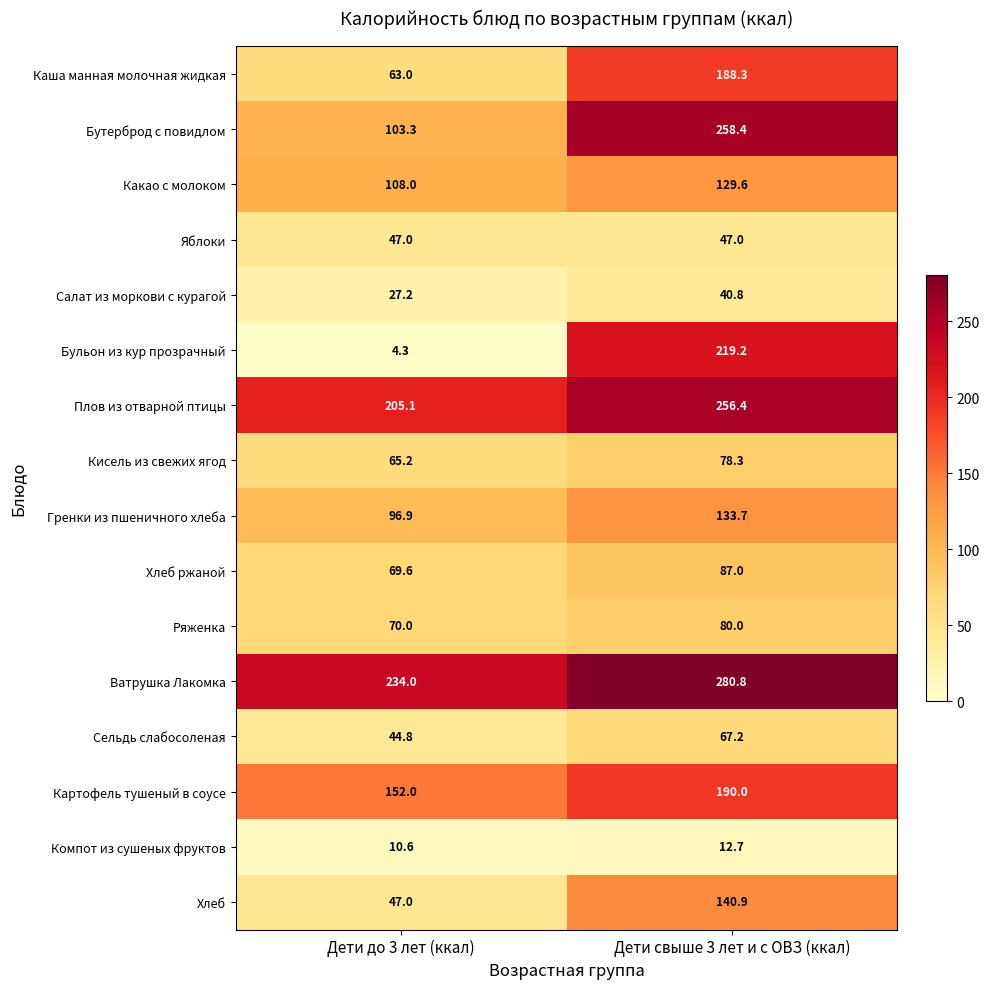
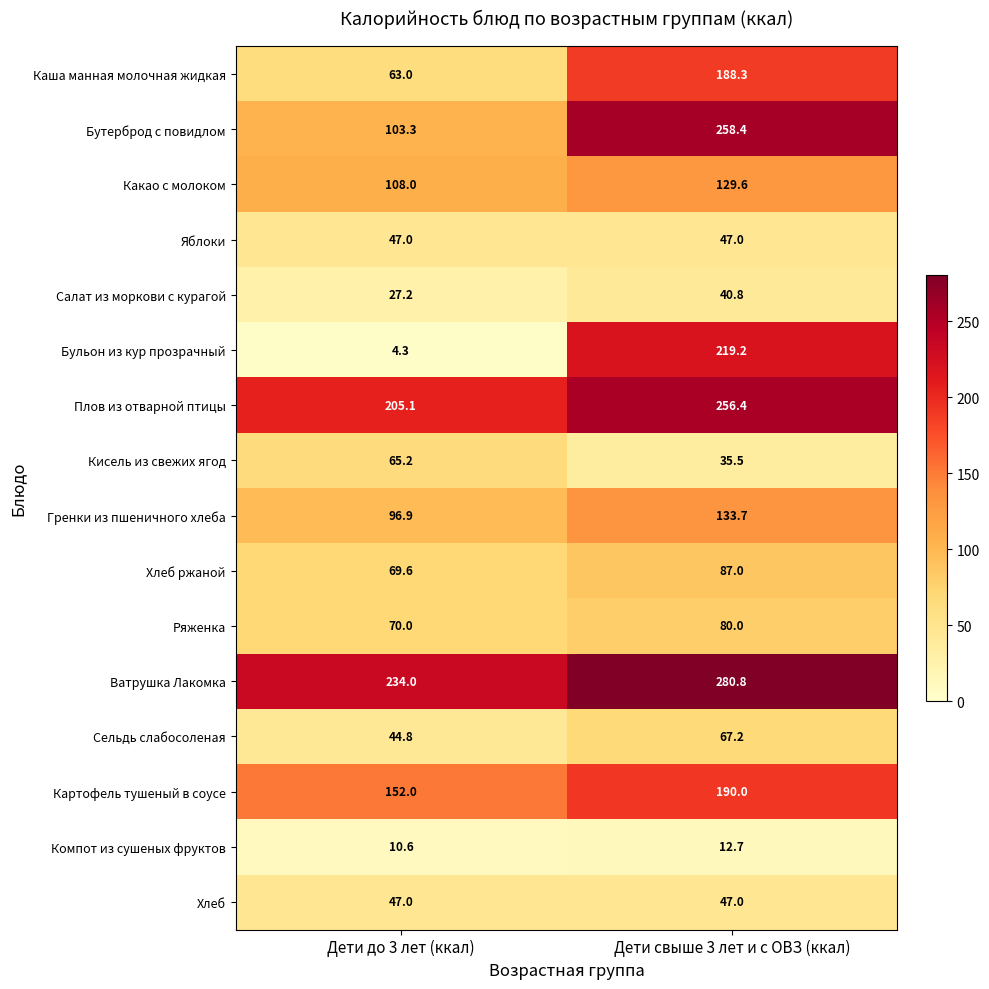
  {
    "Каша манная молочная жидкая": {
      "Дети до 3 лет (ккал)": 63.0,
      "Дети свыше 3 лет и с ОВЗ (ккал)": 188.3
    },
    "Бутерброд с повидлом": {
      "Дети до 3 лет (ккал)": 103.3,
      "Дети свыше 3 лет и с ОВЗ (ккал)": 258.4
    },
    "Какао с молоком": {
      "Дети до 3 лет (ккал)": 108.0,
      "Дети свыше 3 лет и с ОВЗ (ккал)": 129.6
    },
    "Яблоки": {
      "Дети до 3 лет (ккал)": 47.0,
      "Дети свыше 3 лет и с ОВЗ (ккал)": 47.0
    },
    "Салат из моркови с курагой": {
      "Дети до 3 лет (ккал)": 27.2,
      "Дети свыше 3 лет и с ОВЗ (ккал)": 40.8
    },
    "Бульон из кур прозрачный": {
      "Дети до 3 лет (ккал)": 4.3,
      "Дети свыше 3 лет и с ОВЗ (ккал)": 219.2
    },
    "Плов из отварной птицы": {
      "Дети до 3 лет (ккал)": 205.1,
      "Дети свыше 3 лет и с ОВЗ (ккал)": 256.4
    },
    "Кисель из свежих ягод": {
      "Дети до 3 лет (ккал)": 65.2,
-     "Дети свыше 3 лет и с ОВЗ (ккал)": 78.3
+     "Дети свыше 3 лет и с ОВЗ (ккал)": 35.5
    },
    "Гренки из пшеничного хлеба": {
      "Дети до 3 лет (ккал)": 96.9,
      "Дети свыше 3 лет и с ОВЗ (ккал)": 133.7
    },
    "Хлеб ржаной": {
      "Дети до 3 лет (ккал)": 69.6,
      "Дети свыше 3 лет и с ОВЗ (ккал)": 87.0
    },
    "Ряженка": {
      "Дети до 3 лет (ккал)": 70.0,
      "Дети свыше 3 лет и с ОВЗ (ккал)": 80.0
    },
    "Ватрушка Лакомка": {
      "Дети до 3 лет (ккал)": 234.0,
      "Дети свыше 3 лет и с ОВЗ (ккал)": 280.8
    },
    "Сельдь слабосоленая": {
      "Дети до 3 лет (ккал)": 44.8,
      "Дети свыше 3 лет и с ОВЗ (ккал)": 67.2
    },
    "Картофель тушеный в соусе": {
      "Дети до 3 лет (ккал)": 152.0,
      "Дети свыше 3 лет и с ОВЗ (ккал)": 190.0
    },
    "Компот из сушеных фруктов": {
      "Дети до 3 лет (ккал)": 10.6,
      "Дети свыше 3 лет и с ОВЗ (ккал)": 12.7
    },
    "Хлеб": {
      "Дети до 3 лет (ккал)": 47.0,
-     "Дети свыше 3 лет и с ОВЗ (ккал)": 140.9
+     "Дети свыше 3 лет и с ОВЗ (ккал)": 47.0
    }
  }
